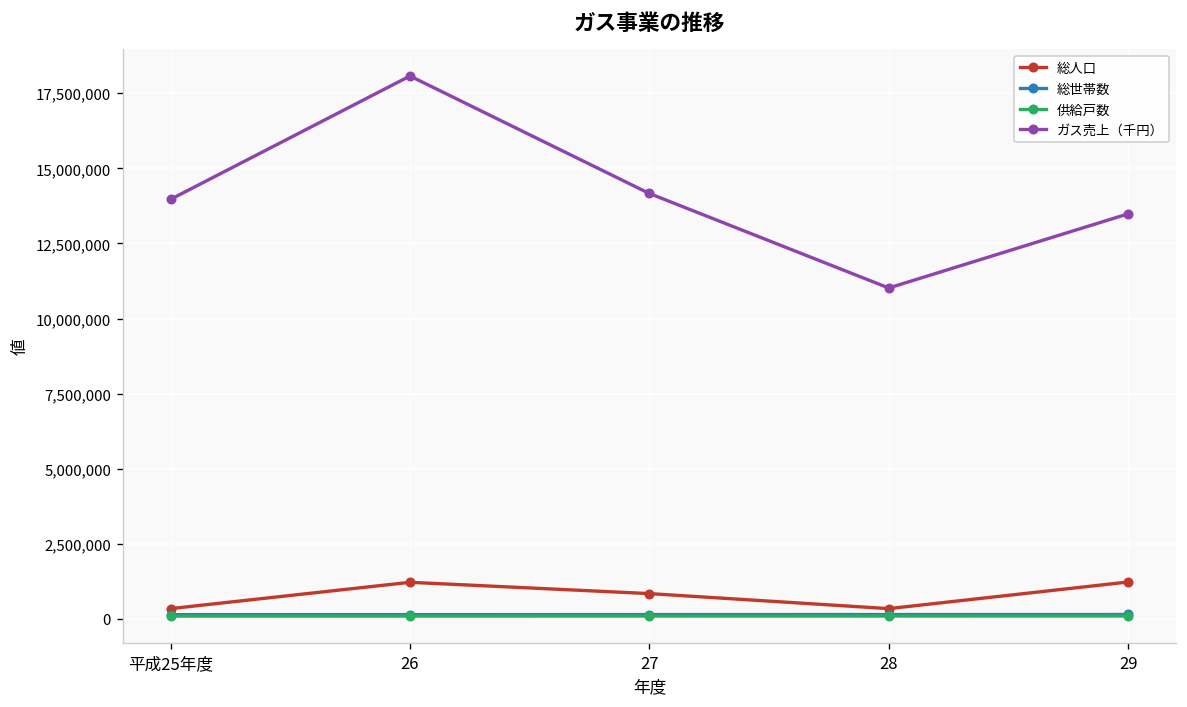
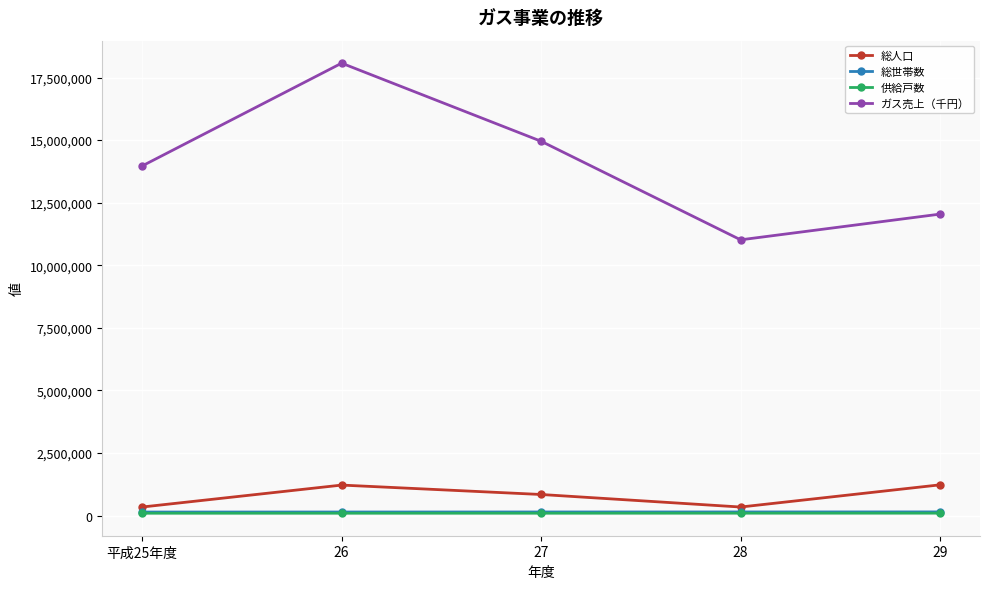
  {
    "総人口": {
      "平成25年度": "300,000",
      "26": "1,200,000",
      "27": "800,000",
      "28": "300,000",
      "29": "1,200,000"
    },
    "ガス売上（千円）": {
      "平成25年度": "14,000,000",
      "26": "18,100,000",
-     "27": "14,200,000",
+     "27": "15,000,000",
      "28": "11,000,000",
-     "29": "13,500,000"
+     "29": "12,000,000"
    }
  }
